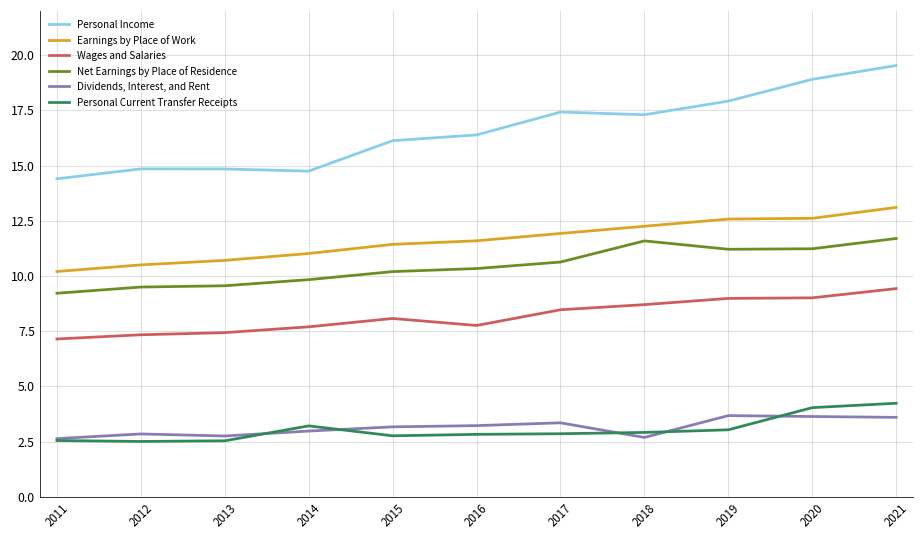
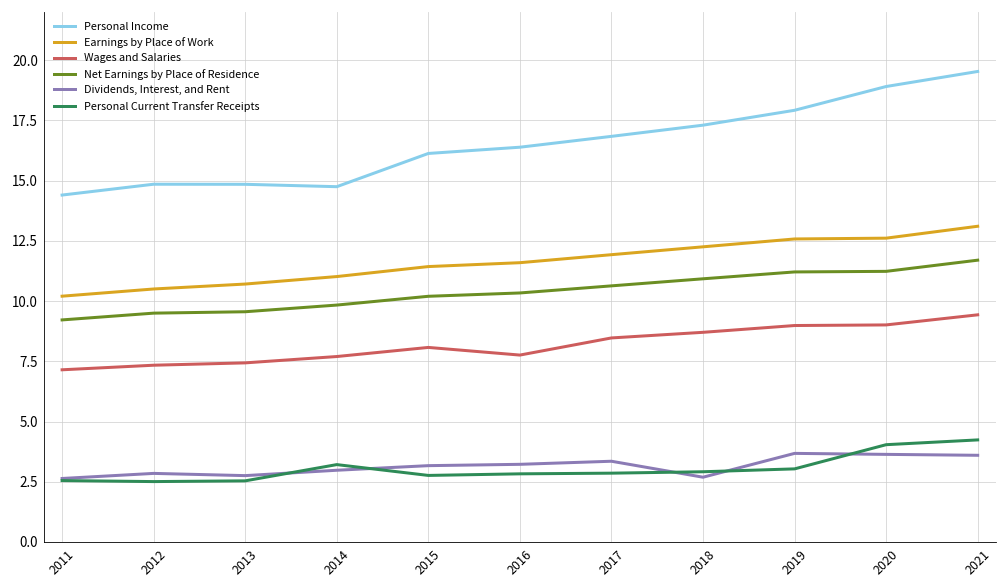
  {
    "Personal Income": {
      "2011": 14.4,
      "2012": 14.9,
      "2013": 14.8,
      "2014": 14.7,
      "2015": 16.1,
      "2016": 16.4,
-     "2017": 17.4,
+     "2017": 16.8,
      "2018": 17.3,
      "2019": 17.9,
      "2020": 18.9,
      "2021": 19.5
    },
    "Earnings by Place of Work": {
      "2011": 10.2,
      "2012": 10.5,
      "2013": 10.7,
      "2014": 11.0,
      "2015": 11.4,
      "2016": 11.6,
      "2017": 11.9,
      "2018": 12.3,
      "2019": 12.6,
      "2020": 12.6,
      "2021": 13.1
    },
    "Wages and Salaries": {
      "2011": 7.1,
      "2012": 7.3,
      "2013": 7.4,
      "2014": 7.7,
      "2015": 8.1,
      "2016": 7.8,
      "2017": 8.5,
      "2018": 8.7,
      "2019": 9.0,
      "2020": 9.0,
      "2021": 9.4
    },
    "Net Earnings by Place of Residence": {
      "2011": 9.2,
      "2012": 9.5,
      "2013": 9.6,
      "2014": 9.8,
      "2015": 10.2,
      "2016": 10.3,
      "2017": 10.6,
-     "2018": 11.6,
+     "2018": 10.9,
      "2019": 11.2,
      "2020": 11.2,
      "2021": 11.7
    },
    "Dividends, Interest, and Rent": {
      "2012": 2.8,
      "2013": 2.8,
      "2014": 3.0,
      "2015": 3.2,
      "2016": 3.2,
      "2017": 3.4,
      "2018": 2.7,
      "2019": 3.7,
      "2020": 3.6,
      "2021": 3.6
    },
    "Personal Current Transfer Receipts": {
      "2012": 2.5,
      "2013": 2.5,
      "2014": 3.2,
      "2015": 2.8,
      "2016": 2.8,
      "2017": 2.9,
      "2018": 2.9,
      "2019": 3.0,
      "2020": 4.0,
      "2021": 4.2
    }
  }
